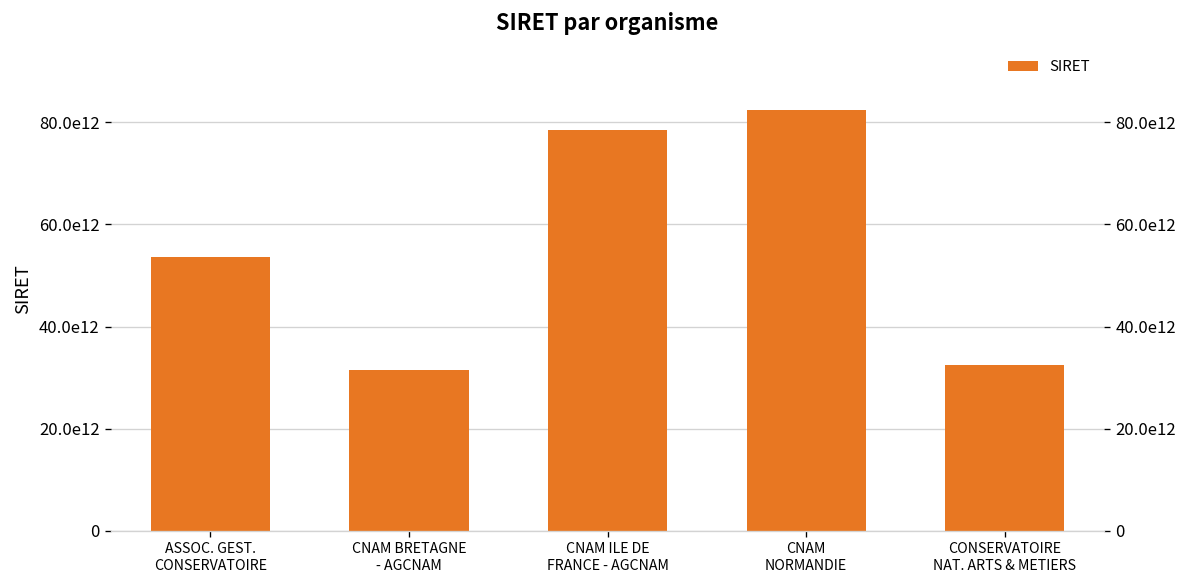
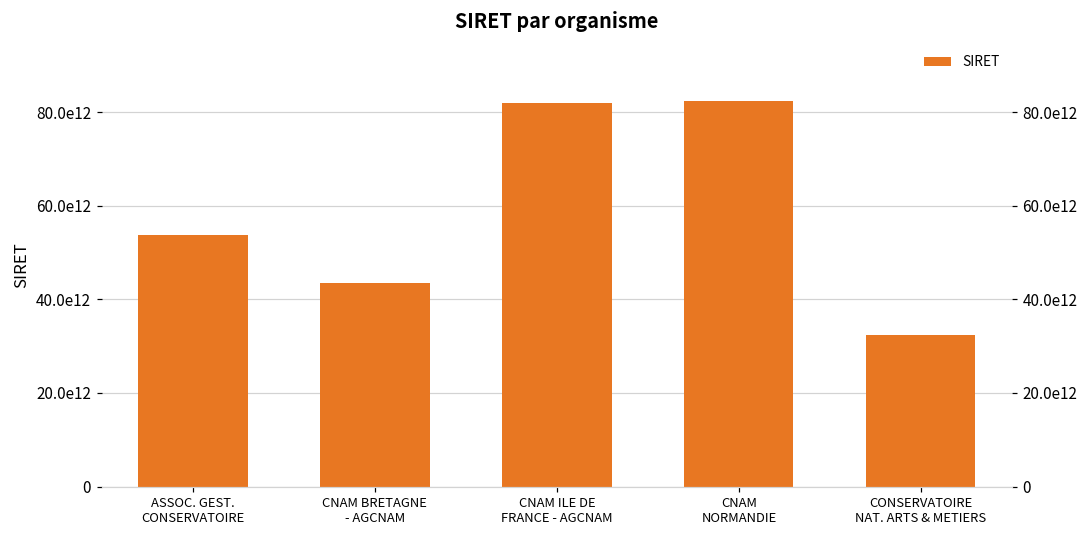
  {
    "ASSOC. GEST. CONSERVATOIRE": 54000000000000,
-   "CNAM BRETAGNE - AGCNAM": 31000000000000,
-   "CNAM ILE DE FRANCE - AGCNAM": 79000000000000,
+   "CNAM BRETAGNE - AGCNAM": 43000000000000,
+   "CNAM ILE DE FRANCE - AGCNAM": 82000000000000,
    "CNAM NORMANDIE": 82000000000000,
    "CONSERVATOIRE NAT. ARTS & METIERS": 32000000000000
  }
